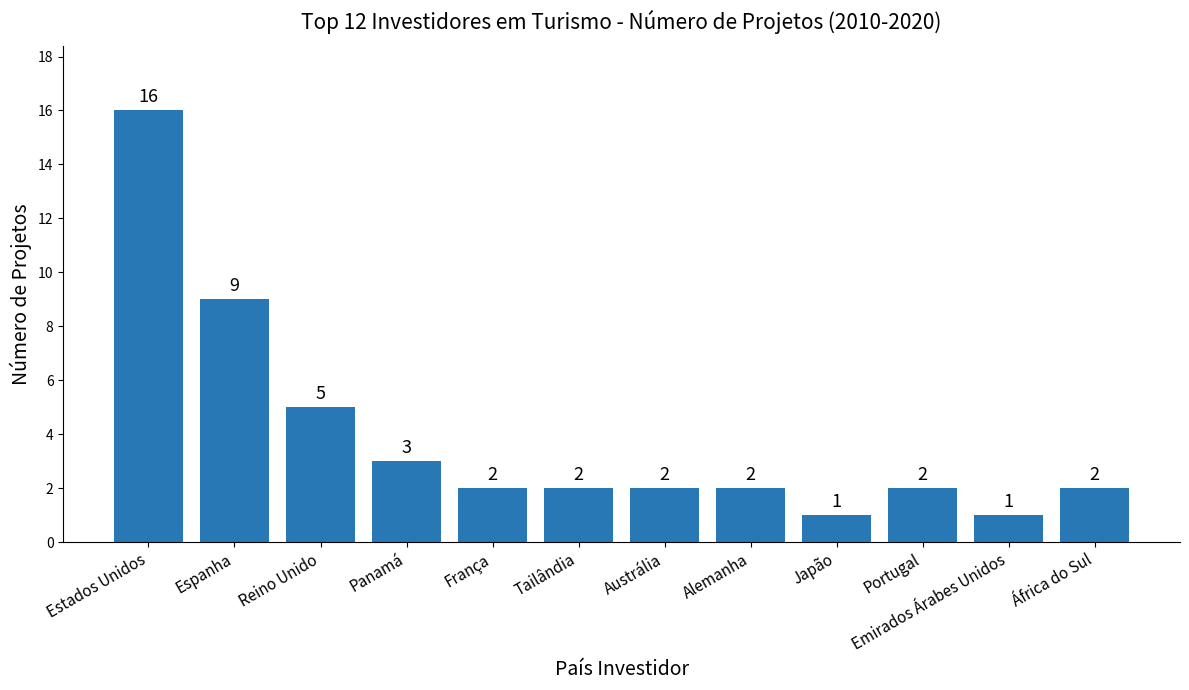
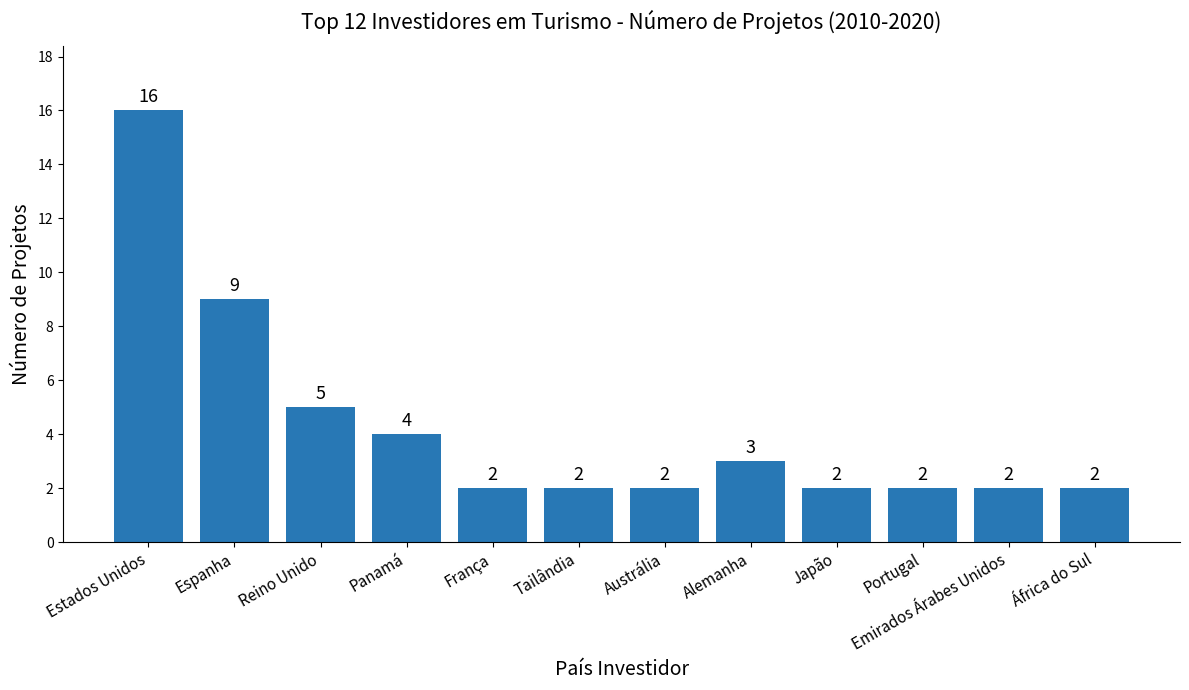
  {
    "Estados Unidos": 16,
    "Espanha": 9,
    "Reino Unido": 5,
-   "Panamá": 3,
+   "Panamá": 4,
    "França": 2,
    "Tailândia": 2,
    "Austrália": 2,
-   "Alemanha": 2,
-   "Japão": 1,
+   "Alemanha": 3,
+   "Japão": 2,
    "Portugal": 2,
-   "Emirados Árabes Unidos": 1,
+   "Emirados Árabes Unidos": 2,
    "África do Sul": 2
  }
